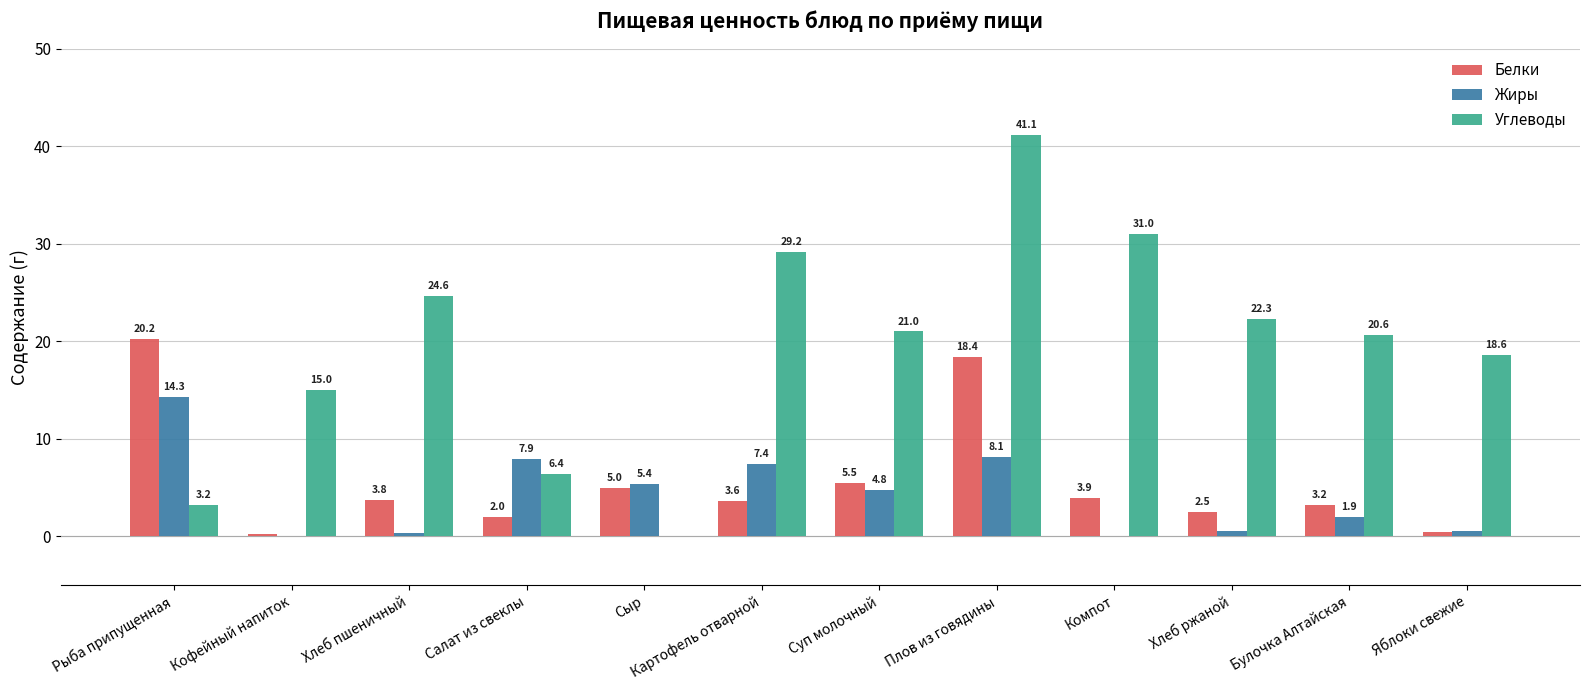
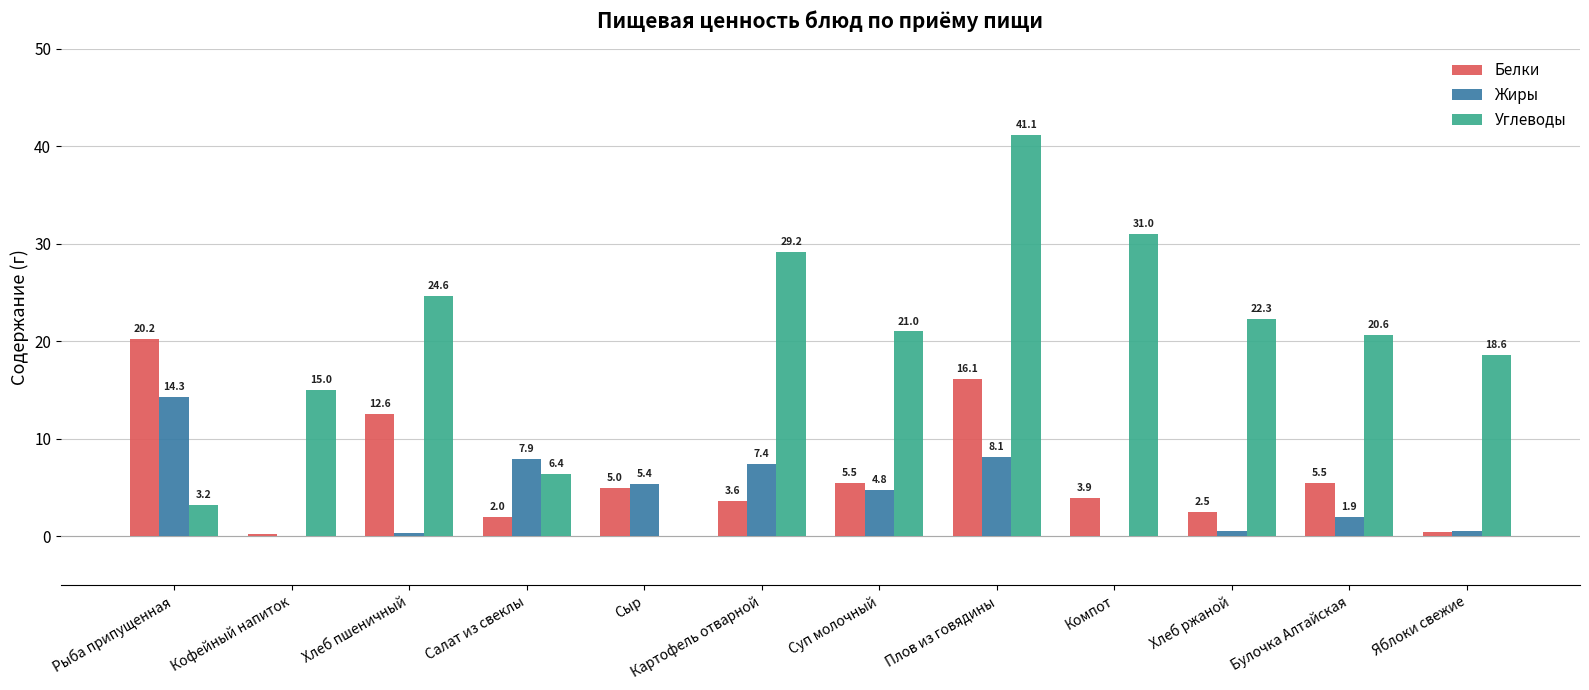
  {
    "Белки": {
      "Рыба припущенная": 20.2,
-     "Хлеб пшеничный": 3.8,
+     "Хлеб пшеничный": 12.6,
      "Салат из свеклы": 2.0,
      "Сыр": 5.0,
      "Картофель отварной": 3.6,
      "Суп молочный": 5.5,
-     "Плов из говядины": 18.4,
+     "Плов из говядины": 16.1,
      "Компот": 3.9,
      "Хлеб ржаной": 2.5,
-     "Булочка Алтайская": 3.2
+     "Булочка Алтайская": 5.5
    }
  }
